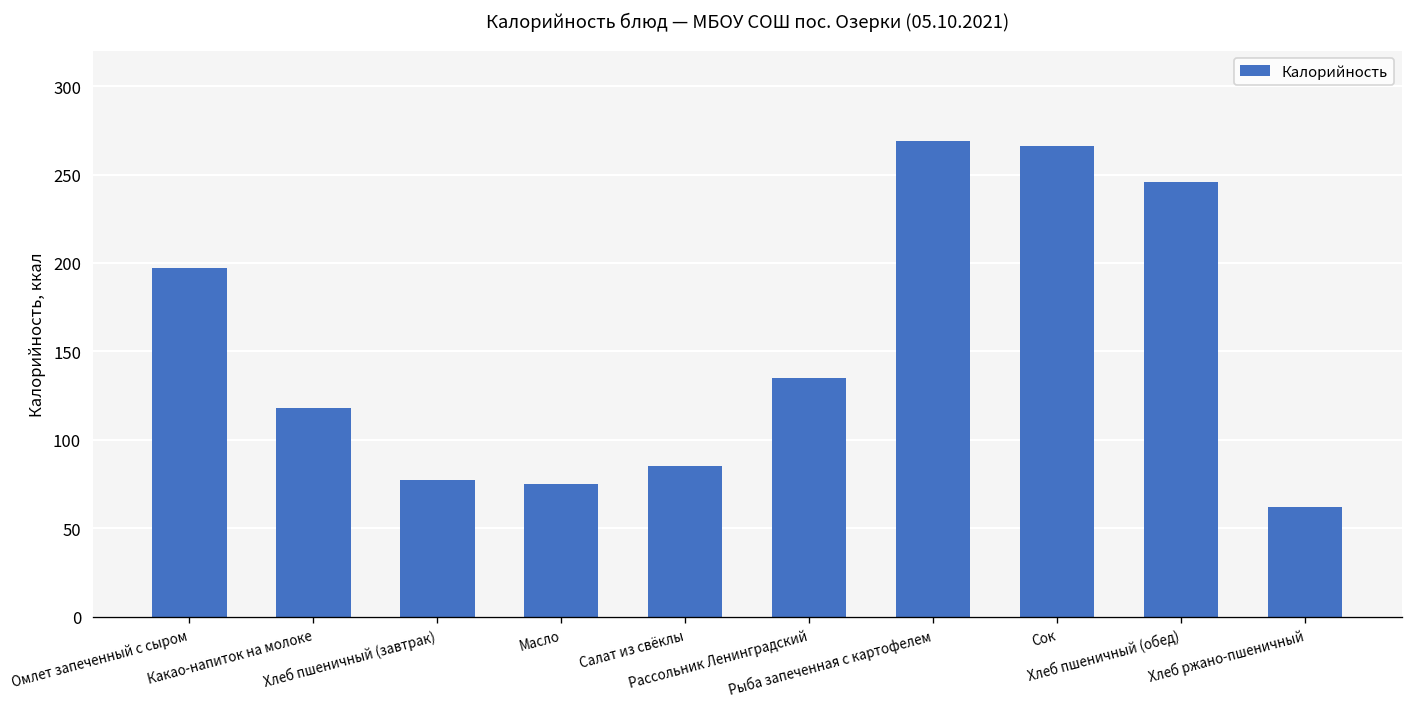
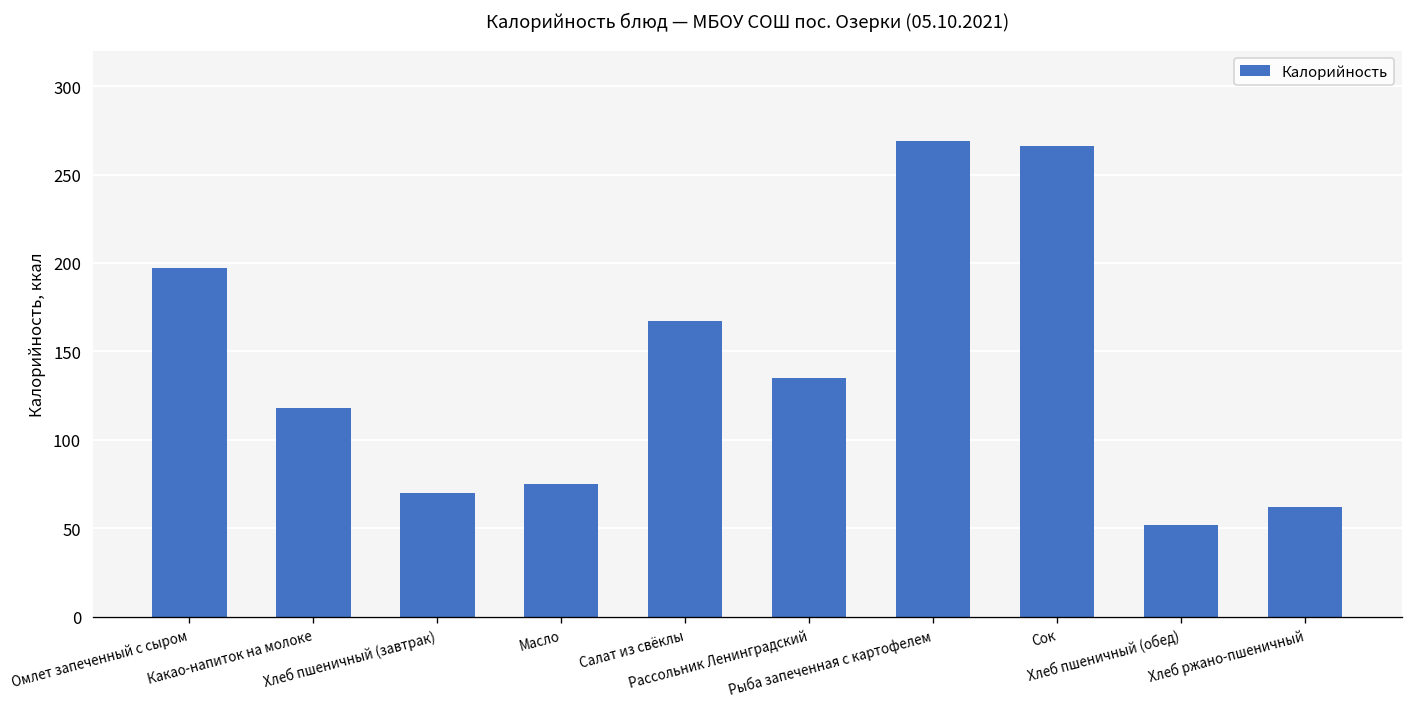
  {
    "Омлет запеченный с сыром": 197,
    "Какао-напиток на молоке": 118,
-   "Хлеб пшеничный (завтрак)": 77,
+   "Хлеб пшеничный (завтрак)": 70,
    "Масло": 75,
-   "Салат из свёклы": 85,
+   "Салат из свёклы": 167,
    "Рассольник Ленинградский": 135,
    "Рыба запеченная с картофелем": 269,
    "Сок": 266,
-   "Хлеб пшеничный (обед)": 246,
+   "Хлеб пшеничный (обед)": 52,
    "Хлеб ржано-пшеничный": 62
  }
